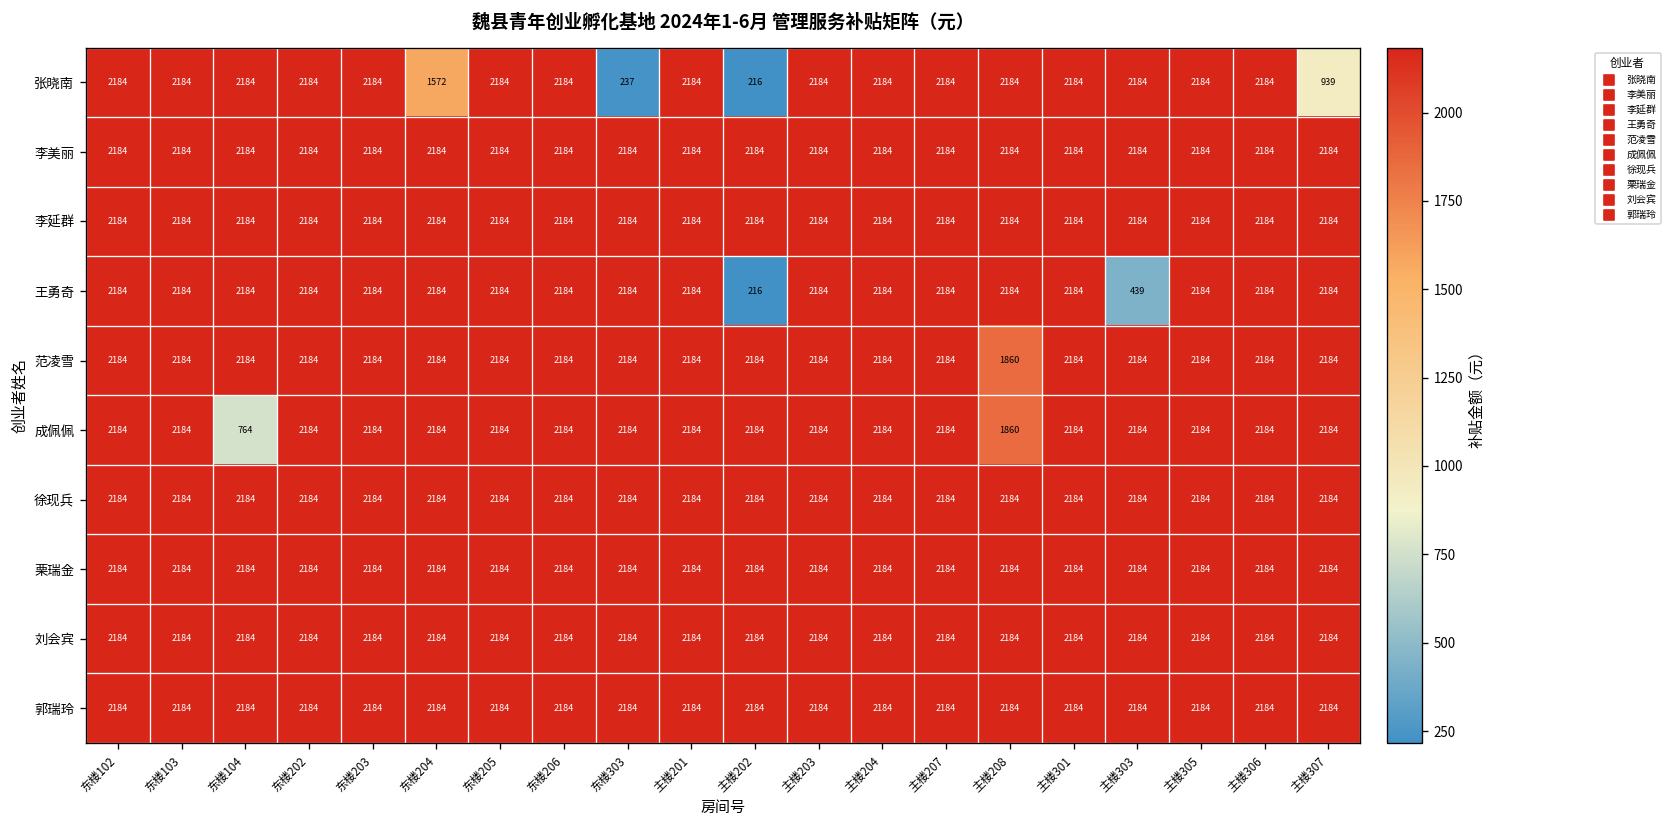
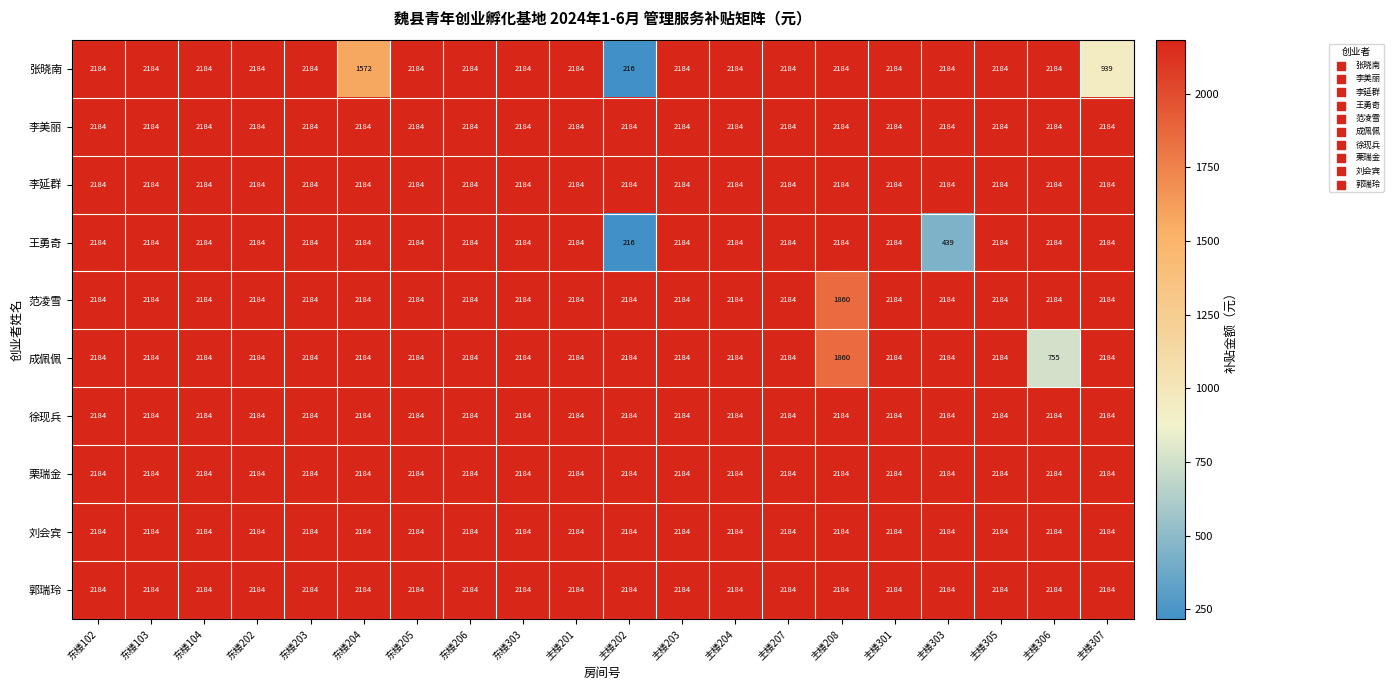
  {
    "张晓南": {
      "东楼102": 2184,
      "东楼103": 2184,
      "东楼104": 2184,
      "东楼202": 2184,
      "东楼203": 2184,
      "东楼204": 1572,
      "东楼205": 2184,
      "东楼206": 2184,
-     "东楼303": 237,
+     "东楼303": 2184,
      "主楼201": 2184,
      "主楼202": 216,
      "主楼203": 2184,
      "主楼204": 2184,
      "主楼207": 2184,
      "主楼208": 2184,
      "主楼301": 2184,
      "主楼303": 2184,
      "主楼305": 2184,
      "主楼306": 2184,
      "主楼307": 939
    },
    "李美丽": {
      "东楼102": 2184,
      "东楼103": 2184,
      "东楼104": 2184,
      "东楼202": 2184,
      "东楼203": 2184,
      "东楼204": 2184,
      "东楼205": 2184,
      "东楼206": 2184,
      "东楼303": 2184,
      "主楼201": 2184,
      "主楼202": 2184,
      "主楼203": 2184,
      "主楼204": 2184,
      "主楼207": 2184,
      "主楼208": 2184,
      "主楼301": 2184,
      "主楼303": 2184,
      "主楼305": 2184,
      "主楼306": 2184,
      "主楼307": 2184
    },
    "李延群": {
      "东楼102": 2184,
      "东楼103": 2184,
      "东楼104": 2184,
      "东楼202": 2184,
      "东楼203": 2184,
      "东楼204": 2184,
      "东楼205": 2184,
      "东楼206": 2184,
      "东楼303": 2184,
      "主楼201": 2184,
      "主楼202": 2184,
      "主楼203": 2184,
      "主楼204": 2184,
      "主楼207": 2184,
      "主楼208": 2184,
      "主楼301": 2184,
      "主楼303": 2184,
      "主楼305": 2184,
      "主楼306": 2184,
      "主楼307": 2184
    },
    "王勇奇": {
      "东楼102": 2184,
      "东楼103": 2184,
      "东楼104": 2184,
      "东楼202": 2184,
      "东楼203": 2184,
      "东楼204": 2184,
      "东楼205": 2184,
      "东楼206": 2184,
      "东楼303": 2184,
      "主楼201": 2184,
      "主楼202": 216,
      "主楼203": 2184,
      "主楼204": 2184,
      "主楼207": 2184,
      "主楼208": 2184,
      "主楼301": 2184,
      "主楼303": 439,
      "主楼305": 2184,
      "主楼306": 2184,
      "主楼307": 2184
    },
    "范凌雪": {
      "东楼102": 2184,
      "东楼103": 2184,
      "东楼104": 2184,
      "东楼202": 2184,
      "东楼203": 2184,
      "东楼204": 2184,
      "东楼205": 2184,
      "东楼206": 2184,
      "东楼303": 2184,
      "主楼201": 2184,
      "主楼202": 2184,
      "主楼203": 2184,
      "主楼204": 2184,
      "主楼207": 2184,
      "主楼208": 1860,
      "主楼301": 2184,
      "主楼303": 2184,
      "主楼305": 2184,
      "主楼306": 2184,
      "主楼307": 2184
    },
    "成佩佩": {
      "东楼102": 2184,
      "东楼103": 2184,
-     "东楼104": 764,
+     "东楼104": 2184,
      "东楼202": 2184,
      "东楼203": 2184,
      "东楼204": 2184,
      "东楼205": 2184,
      "东楼206": 2184,
      "东楼303": 2184,
      "主楼201": 2184,
      "主楼202": 2184,
      "主楼203": 2184,
      "主楼204": 2184,
      "主楼207": 2184,
      "主楼208": 1860,
      "主楼301": 2184,
      "主楼303": 2184,
      "主楼305": 2184,
-     "主楼306": 2184,
+     "主楼306": 755,
      "主楼307": 2184
    },
    "徐现兵": {
      "东楼102": 2184,
      "东楼103": 2184,
      "东楼104": 2184,
      "东楼202": 2184,
      "东楼203": 2184,
      "东楼204": 2184,
      "东楼205": 2184,
      "东楼206": 2184,
      "东楼303": 2184,
      "主楼201": 2184,
      "主楼202": 2184,
      "主楼203": 2184,
      "主楼204": 2184,
      "主楼207": 2184,
      "主楼208": 2184,
      "主楼301": 2184,
      "主楼303": 2184,
      "主楼305": 2184,
      "主楼306": 2184,
      "主楼307": 2184
    },
    "栗瑞金": {
      "东楼102": 2184,
      "东楼103": 2184,
      "东楼104": 2184,
      "东楼202": 2184,
      "东楼203": 2184,
      "东楼204": 2184,
      "东楼205": 2184,
      "东楼206": 2184,
      "东楼303": 2184,
      "主楼201": 2184,
      "主楼202": 2184,
      "主楼203": 2184,
      "主楼204": 2184,
      "主楼207": 2184,
      "主楼208": 2184,
      "主楼301": 2184,
      "主楼303": 2184,
      "主楼305": 2184,
      "主楼306": 2184,
      "主楼307": 2184
    },
    "刘会宾": {
      "东楼102": 2184,
      "东楼103": 2184,
      "东楼104": 2184,
      "东楼202": 2184,
      "东楼203": 2184,
      "东楼204": 2184,
      "东楼205": 2184,
      "东楼206": 2184,
      "东楼303": 2184,
      "主楼201": 2184,
      "主楼202": 2184,
      "主楼203": 2184,
      "主楼204": 2184,
      "主楼207": 2184,
      "主楼208": 2184,
      "主楼301": 2184,
      "主楼303": 2184,
      "主楼305": 2184,
      "主楼306": 2184,
      "主楼307": 2184
    },
    "郭瑞玲": {
      "东楼102": 2184,
      "东楼103": 2184,
      "东楼104": 2184,
      "东楼202": 2184,
      "东楼203": 2184,
      "东楼204": 2184,
      "东楼205": 2184,
      "东楼206": 2184,
      "东楼303": 2184,
      "主楼201": 2184,
      "主楼202": 2184,
      "主楼203": 2184,
      "主楼204": 2184,
      "主楼207": 2184,
      "主楼208": 2184,
      "主楼301": 2184,
      "主楼303": 2184,
      "主楼305": 2184,
      "主楼306": 2184,
      "主楼307": 2184
    }
  }
